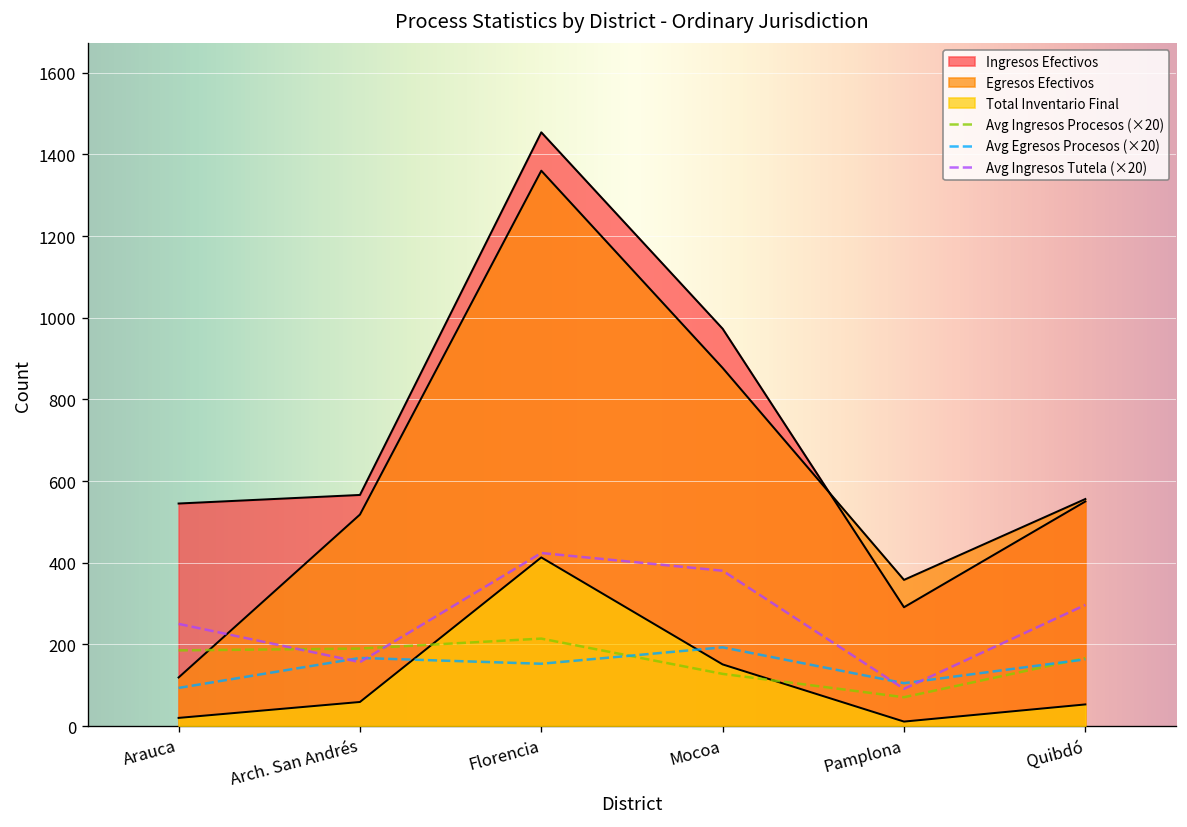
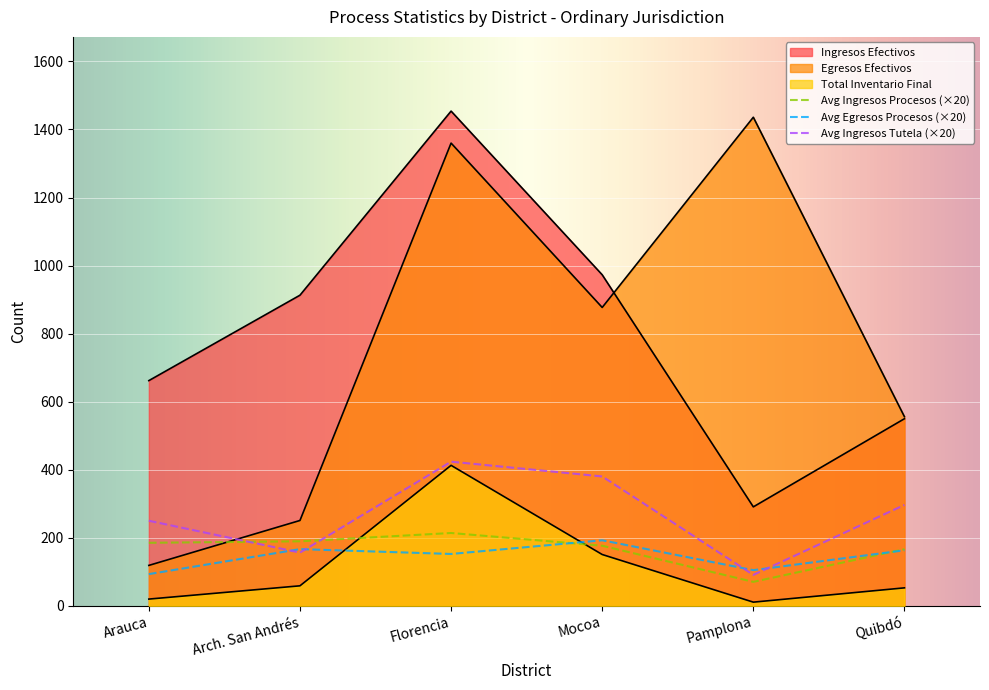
  {
    "Ingresos Efectivos": {
-     "Arauca": 550,
-     "Arch. San Andrés": 570,
+     "Arauca": 660,
+     "Arch. San Andrés": 910,
      "Florencia": 1450,
      "Mocoa": 970,
      "Pamplona": 290
    },
    "Egresos Efectivos": {
      "Arauca": 120,
-     "Arch. San Andrés": 520,
+     "Arch. San Andrés": 250,
      "Florencia": 1360,
      "Mocoa": 880,
-     "Pamplona": 360
+     "Pamplona": 1440
    },
    "Total Inventario Final": {
      "Arauca": 20,
      "Arch. San Andrés": 60,
      "Florencia": 410,
      "Mocoa": 150,
      "Pamplona": 10,
      "Quibdó": 50
    },
    "Avg Ingresos Procesos (×20)": {
      "Arauca": 190,
      "Arch. San Andrés": 190,
      "Florencia": 210,
-     "Mocoa": 130,
+     "Mocoa": 180,
      "Pamplona": 70
    },
    "Avg Egresos Procesos (×20)": {
      "Arauca": 90,
      "Arch. San Andrés": 170,
      "Florencia": 150,
      "Mocoa": 190,
      "Pamplona": 110
    },
    "Avg Ingresos Tutela (×20)": {
      "Arauca": 250,
      "Arch. San Andrés": 160,
      "Florencia": 420,
      "Mocoa": 380,
      "Pamplona": 90,
      "Quibdó": 300
    }
  }
